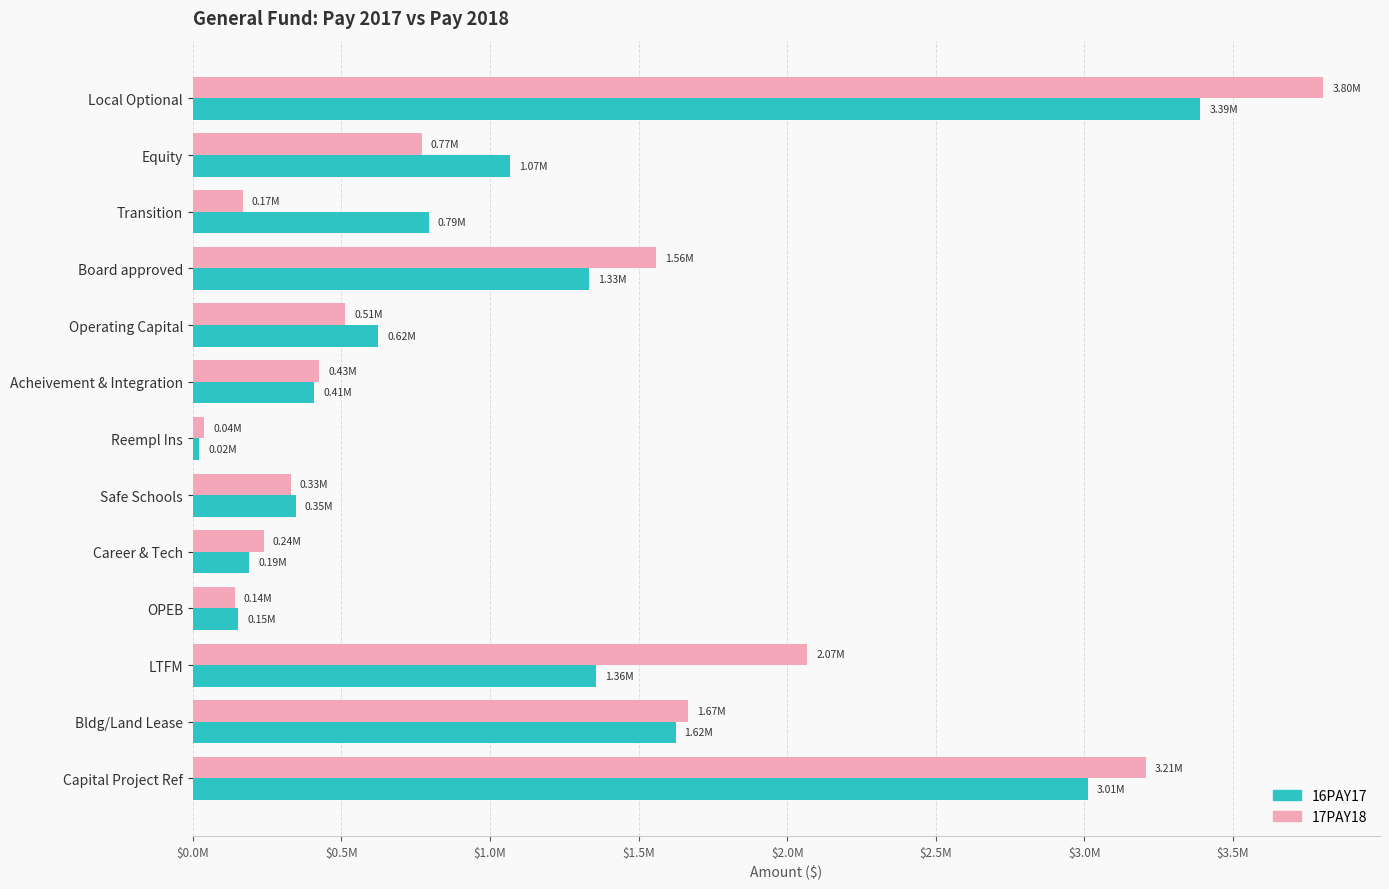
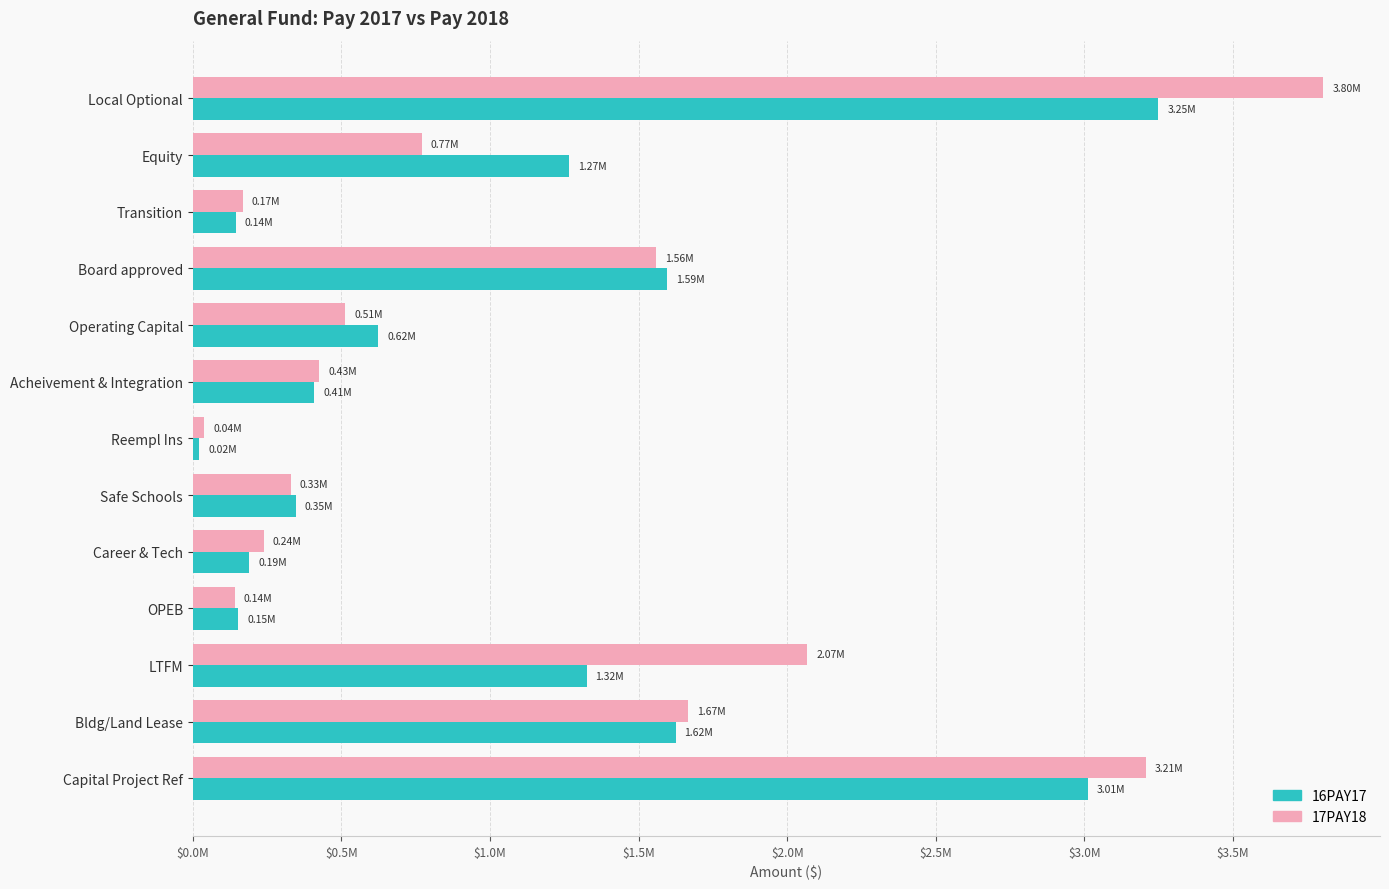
  {
    "16PAY17": {
-     "Local Optional": "3.39M",
-     "Equity": "1.07M",
-     "Transition": "0.79M",
-     "Board approved": "1.33M",
+     "Local Optional": "3.25M",
+     "Equity": "1.27M",
+     "Transition": "0.14M",
+     "Board approved": "1.59M",
      "Operating Capital": "0.62M",
      "Acheivement & Integration": "0.41M",
      "Reempl Ins": "0.02M",
      "Safe Schools": "0.35M",
      "Career & Tech": "0.19M",
      "OPEB": "0.15M",
-     "LTFM": "1.36M",
+     "LTFM": "1.32M",
      "Bldg/Land Lease": "1.62M",
      "Capital Project Ref": "3.01M"
    },
    "17PAY18": {
      "Local Optional": "3.80M",
      "Equity": "0.77M",
      "Transition": "0.17M",
      "Board approved": "1.56M",
      "Operating Capital": "0.51M",
      "Acheivement & Integration": "0.43M",
      "Reempl Ins": "0.04M",
      "Safe Schools": "0.33M",
      "Career & Tech": "0.24M",
      "OPEB": "0.14M",
      "LTFM": "2.07M",
      "Bldg/Land Lease": "1.67M",
      "Capital Project Ref": "3.21M"
    }
  }
